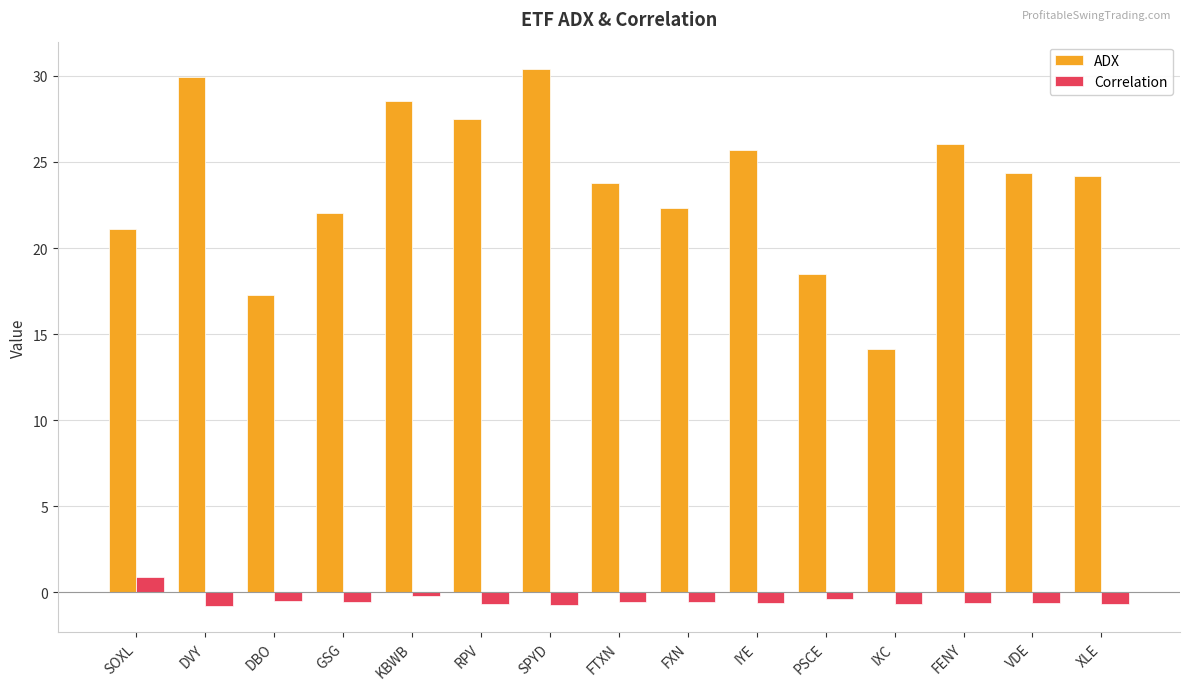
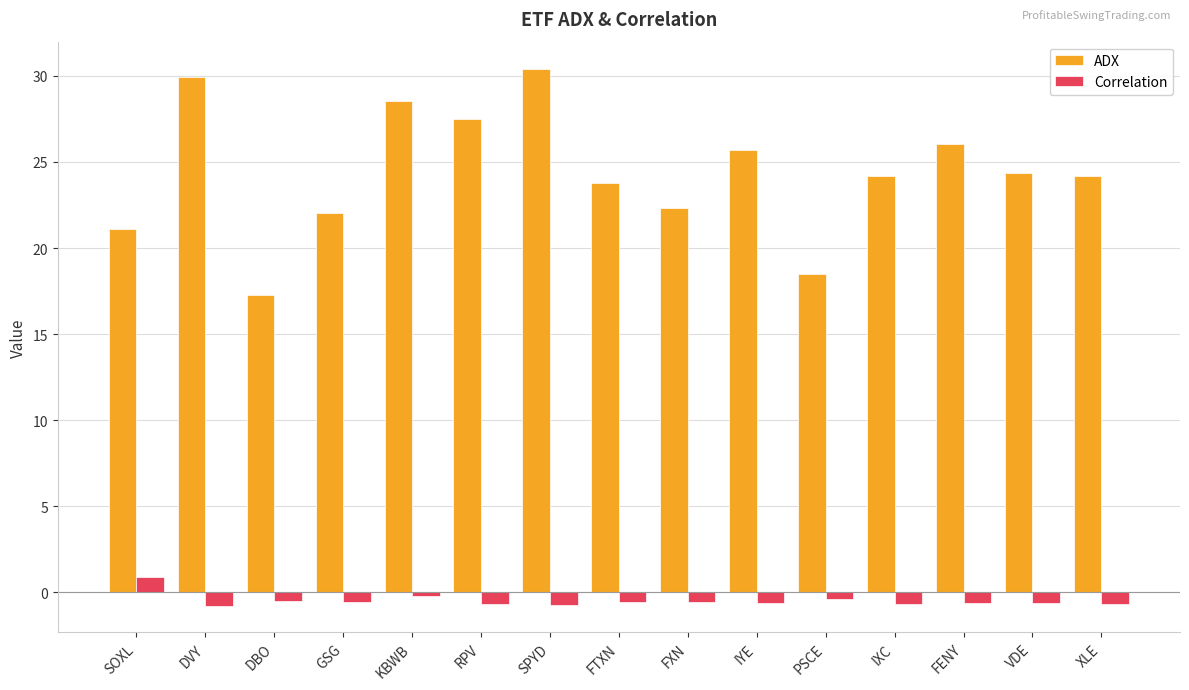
  {
    "ADX": {
      "SOXL": 21.1,
      "DVY": 29.9,
      "DBO": 17.3,
      "GSG": 22.0,
      "KBWB": 28.6,
      "RPV": 27.5,
      "SPYD": 30.4,
      "FTXN": 23.8,
      "FXN": 22.3,
      "IYE": 25.7,
      "PSCE": 18.5,
-     "IXC": 14.2,
+     "IXC": 24.2,
      "FENY": 26.1,
      "VDE": 24.4,
      "XLE": 24.2
    },
    "Correlation": {
      "SOXL": 0.9,
      "DVY": -0.8,
      "DBO": -0.5,
      "GSG": -0.6,
      "KBWB": -0.2,
      "RPV": -0.7,
      "SPYD": -0.8,
      "FTXN": -0.6,
      "FXN": -0.6,
      "IYE": -0.6,
      "PSCE": -0.4,
      "IXC": -0.7,
      "FENY": -0.6,
      "VDE": -0.6,
      "XLE": -0.7
    }
  }
